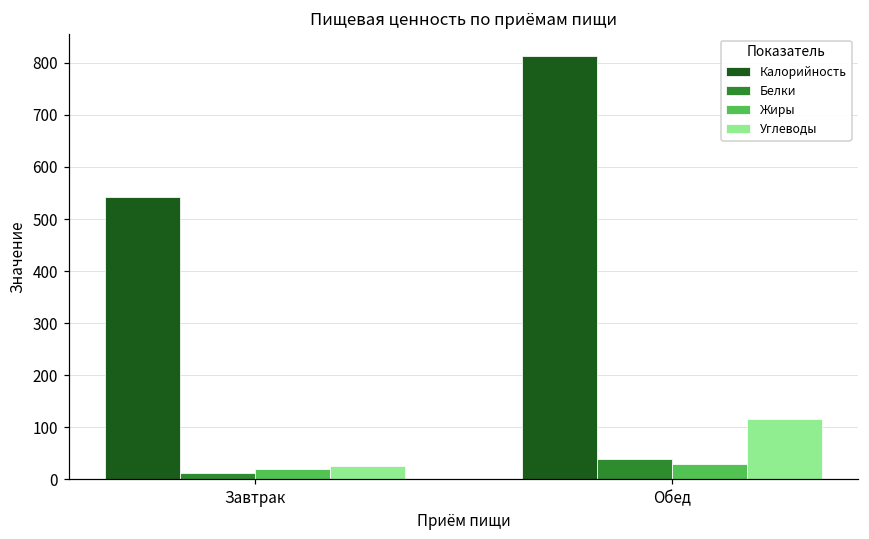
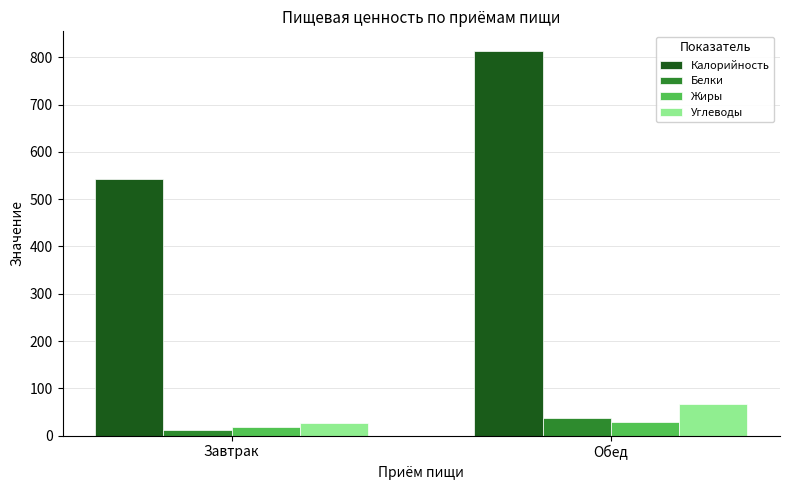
  {
    "Жиры": {
      "Завтрак": 20,
      "Обед": 30
    },
    "Углеводы": {
      "Завтрак": 30,
-     "Обед": 120
+     "Обед": 70
    }
  }
